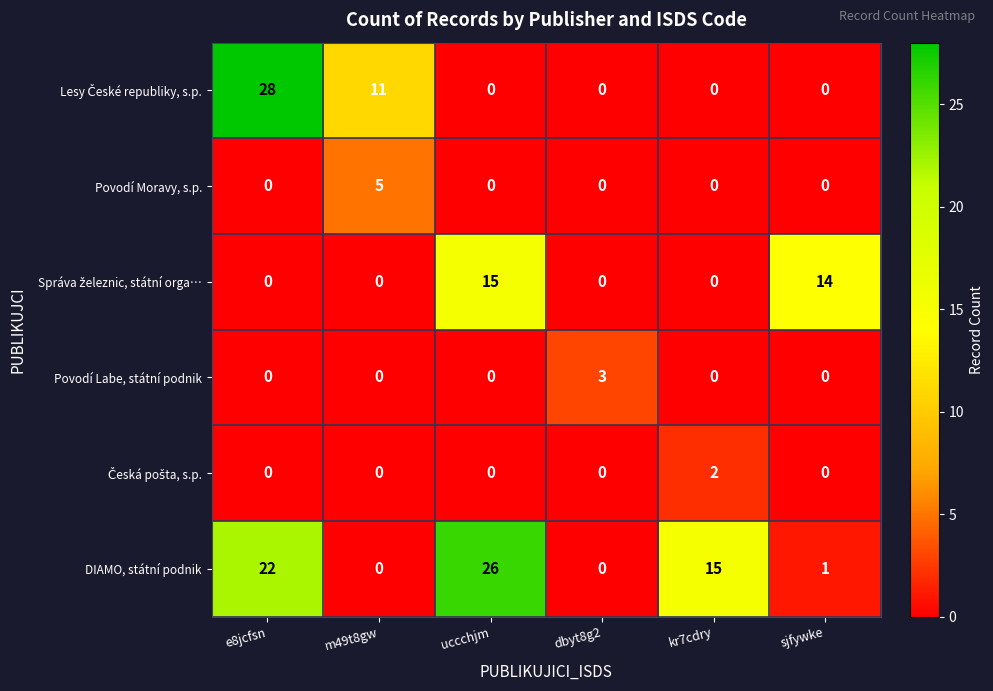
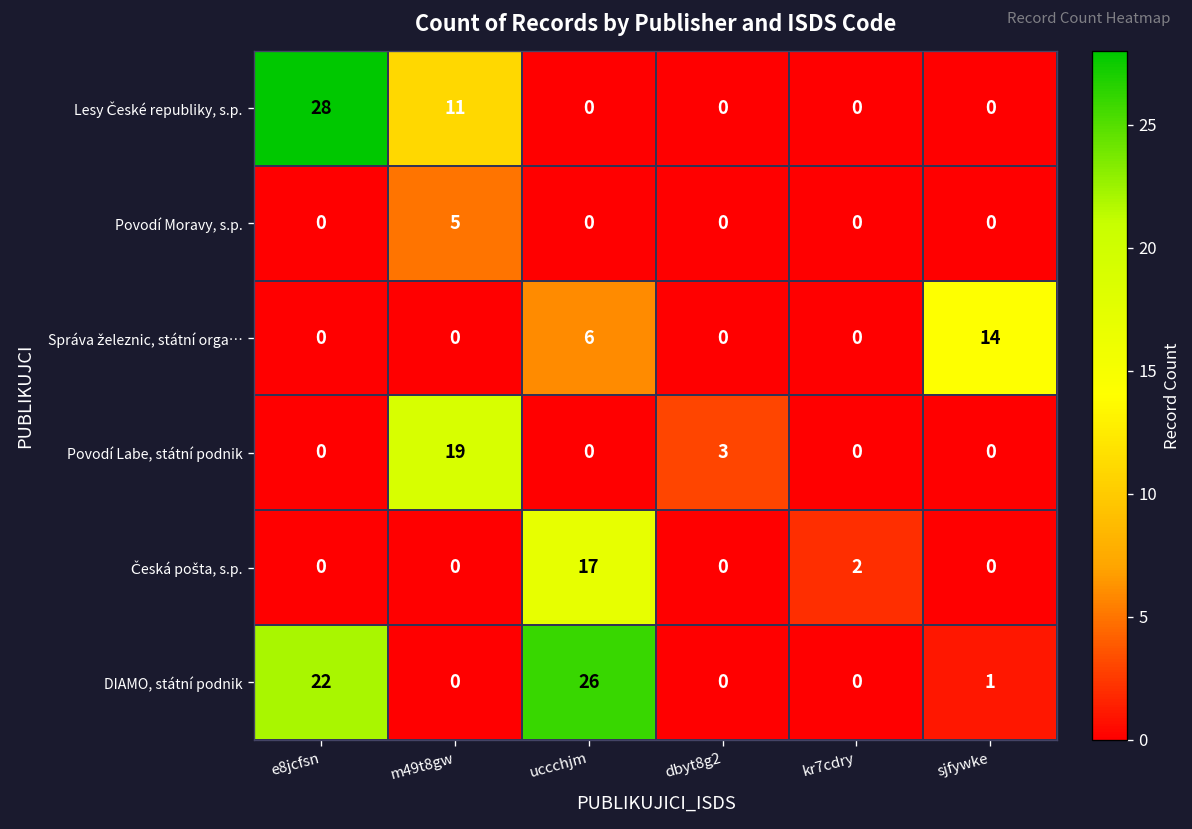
  {
    "Lesy České republiky, s.p.": {
      "e8jcfsn": 28,
      "m49t8gw": 11,
      "uccchjm": 0,
      "dbyt8g2": 0,
      "kr7cdry": 0,
      "sjfywke": 0
    },
    "Povodí Moravy, s.p.": {
      "e8jcfsn": 0,
      "m49t8gw": 5,
      "uccchjm": 0,
      "dbyt8g2": 0,
      "kr7cdry": 0,
      "sjfywke": 0
    },
    "Správa železnic, státní orga…": {
      "e8jcfsn": 0,
      "m49t8gw": 0,
-     "uccchjm": 15,
+     "uccchjm": 6,
      "dbyt8g2": 0,
      "kr7cdry": 0,
      "sjfywke": 14
    },
    "Povodí Labe, státní podnik": {
      "e8jcfsn": 0,
-     "m49t8gw": 0,
+     "m49t8gw": 19,
      "uccchjm": 0,
      "dbyt8g2": 3,
      "kr7cdry": 0,
      "sjfywke": 0
    },
    "Česká pošta, s.p.": {
      "e8jcfsn": 0,
      "m49t8gw": 0,
-     "uccchjm": 0,
+     "uccchjm": 17,
      "dbyt8g2": 0,
      "kr7cdry": 2,
      "sjfywke": 0
    },
    "DIAMO, státní podnik": {
      "e8jcfsn": 22,
      "m49t8gw": 0,
      "uccchjm": 26,
      "dbyt8g2": 0,
-     "kr7cdry": 15,
+     "kr7cdry": 0,
      "sjfywke": 1
    }
  }
